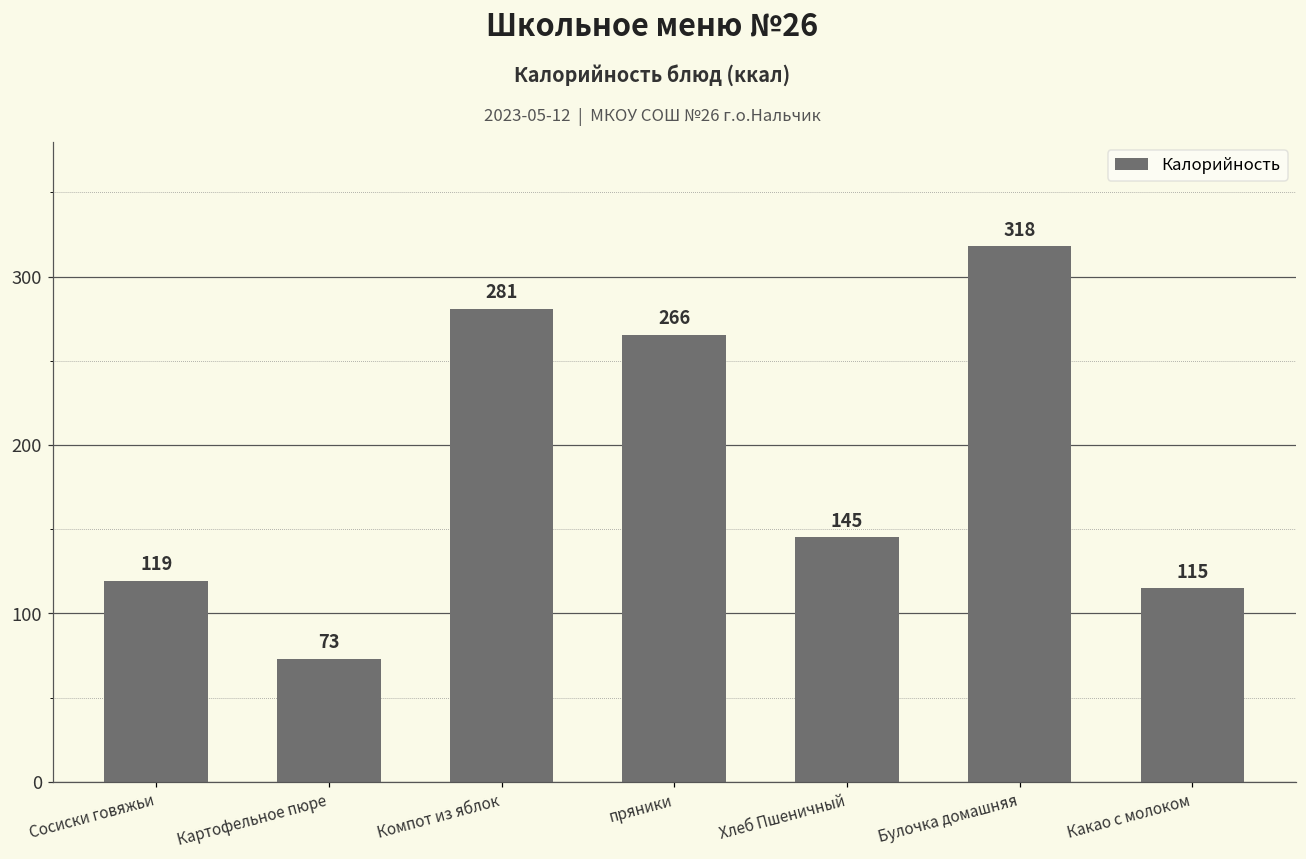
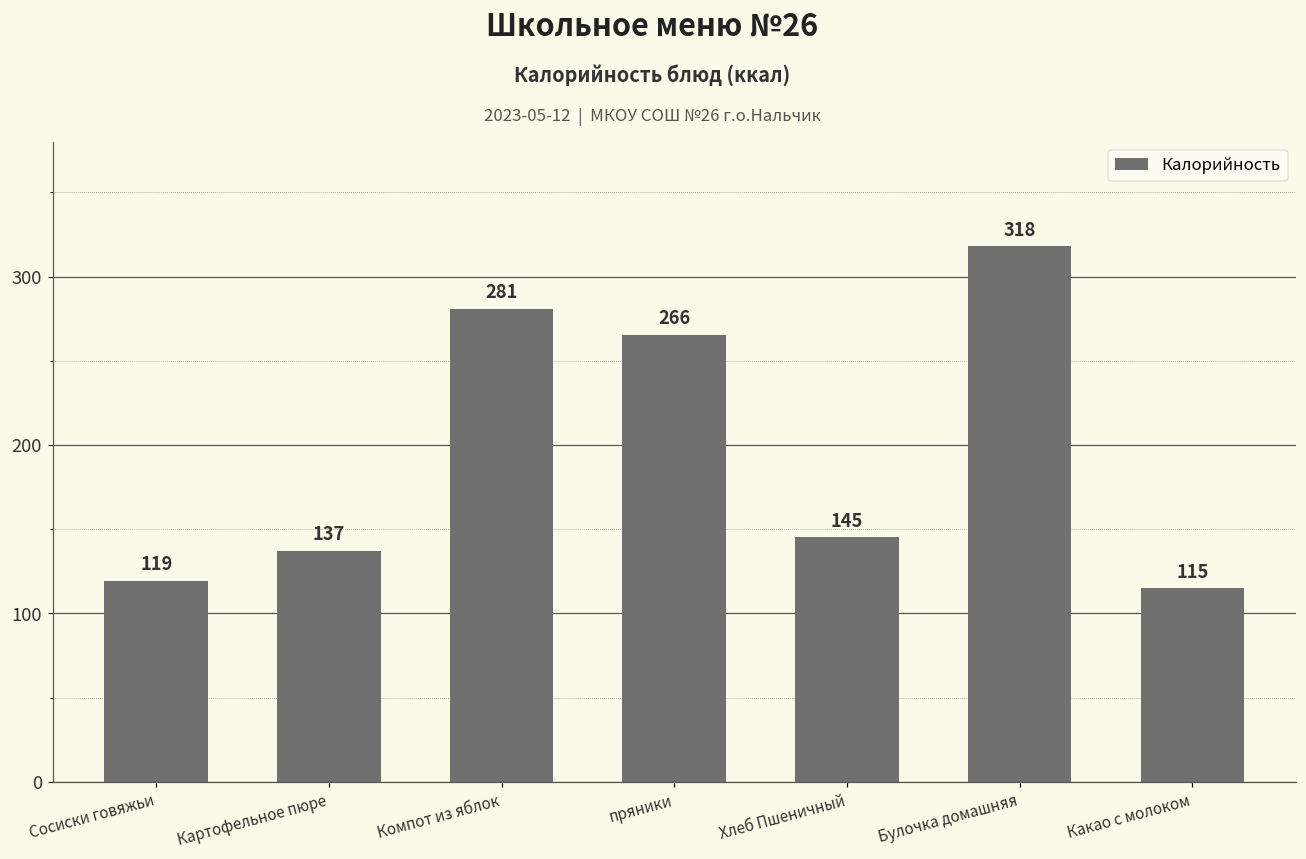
  {
    "Сосиски говяжьи": 119,
-   "Картофельное пюре": 73,
+   "Картофельное пюре": 137,
    "Компот из яблок": 281,
    "пряники": 266,
    "Хлеб Пшеничный": 145,
    "Булочка домашняя": 318,
    "Какао с молоком": 115
  }
